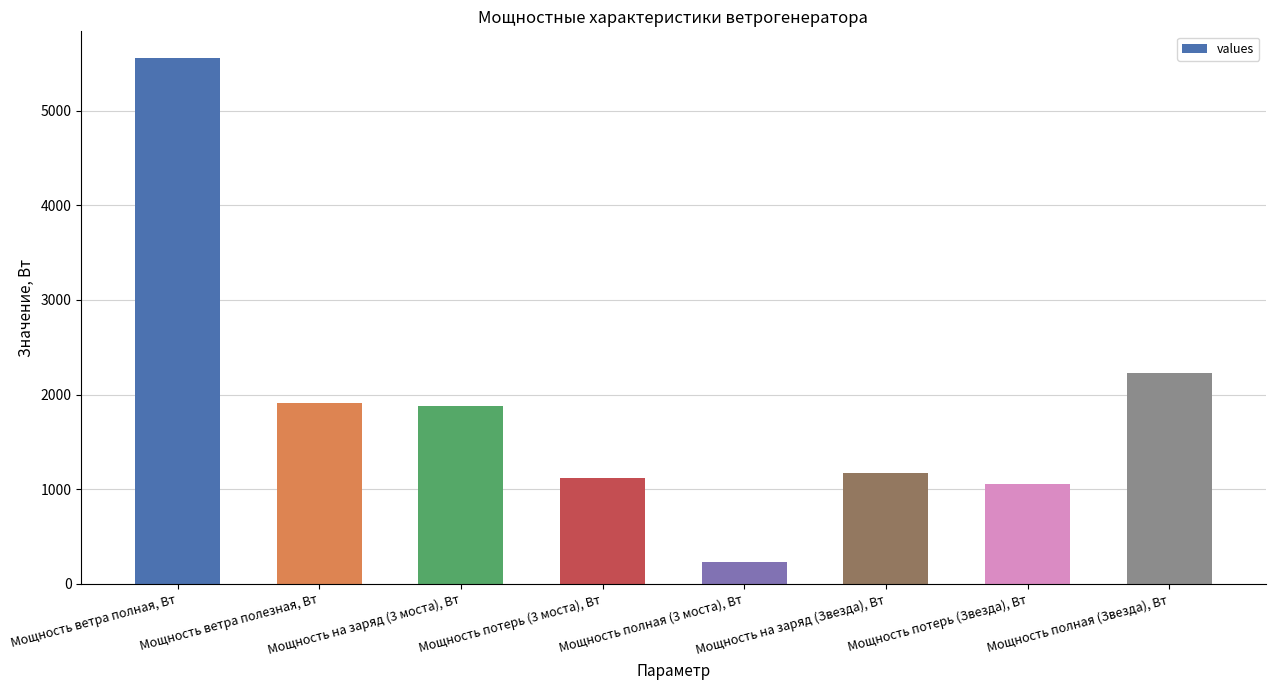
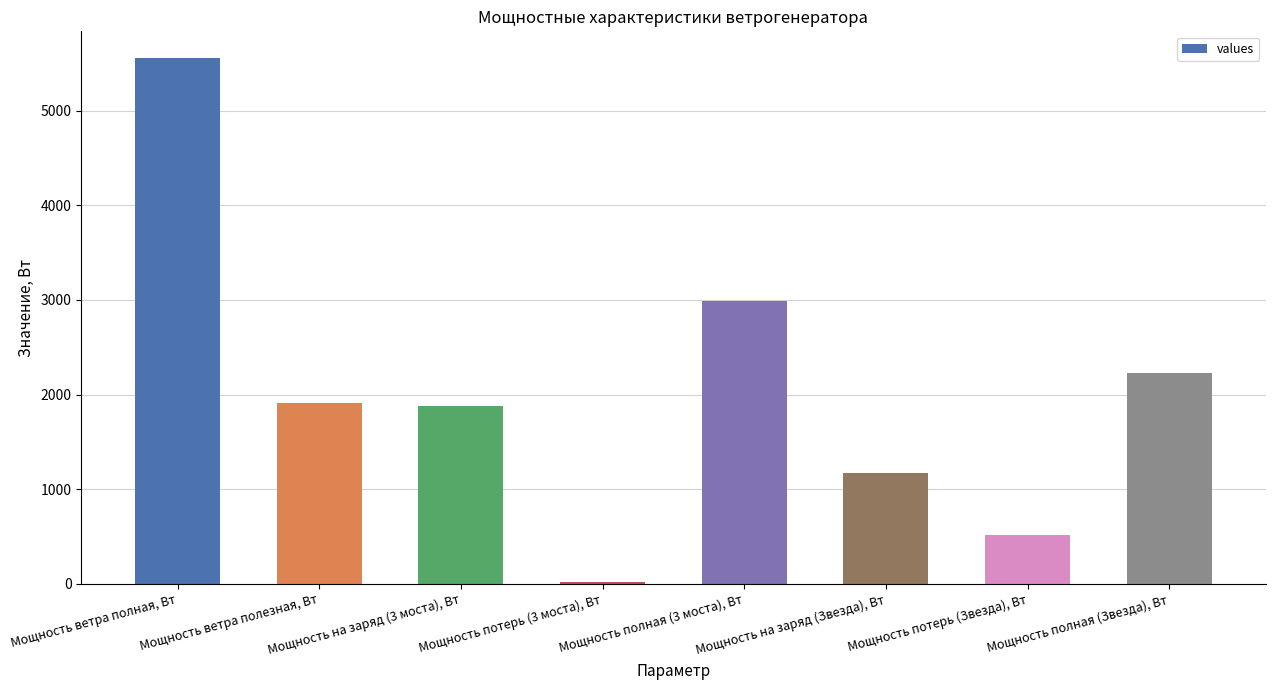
  {
    "Мощность ветра полная, Вт": 5600,
    "Мощность ветра полезная, Вт": 1900,
    "Мощность на заряд (3 моста), Вт": 1900,
-   "Мощность потерь (3 моста), Вт": 1100,
-   "Мощность полная (3 моста), Вт": 200,
+   "Мощность потерь (3 моста), Вт": 0,
+   "Мощность полная (3 моста), Вт": 3000,
    "Мощность на заряд (Звезда), Вт": 1200,
-   "Мощность потерь (Звезда), Вт": 1100,
+   "Мощность потерь (Звезда), Вт": 500,
    "Мощность полная (Звезда), Вт": 2200
  }
